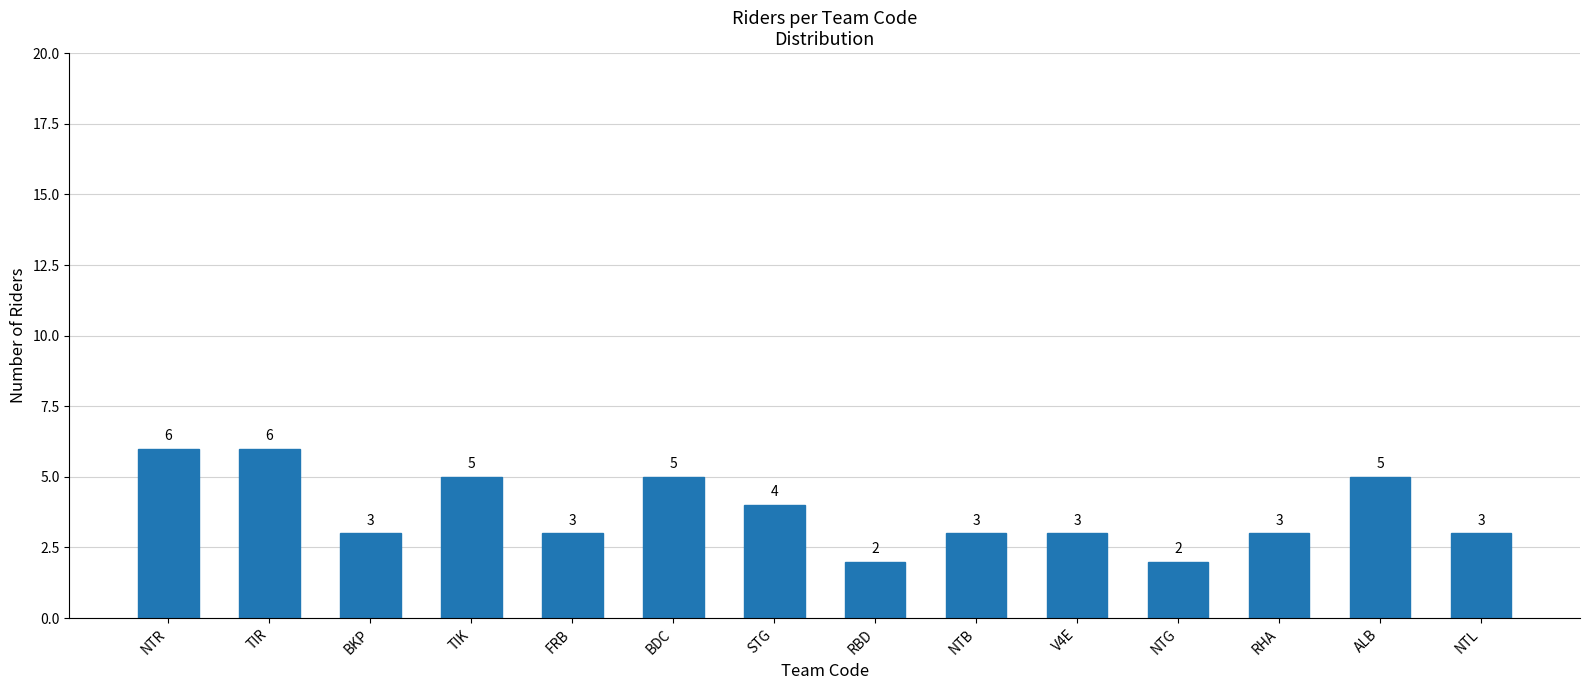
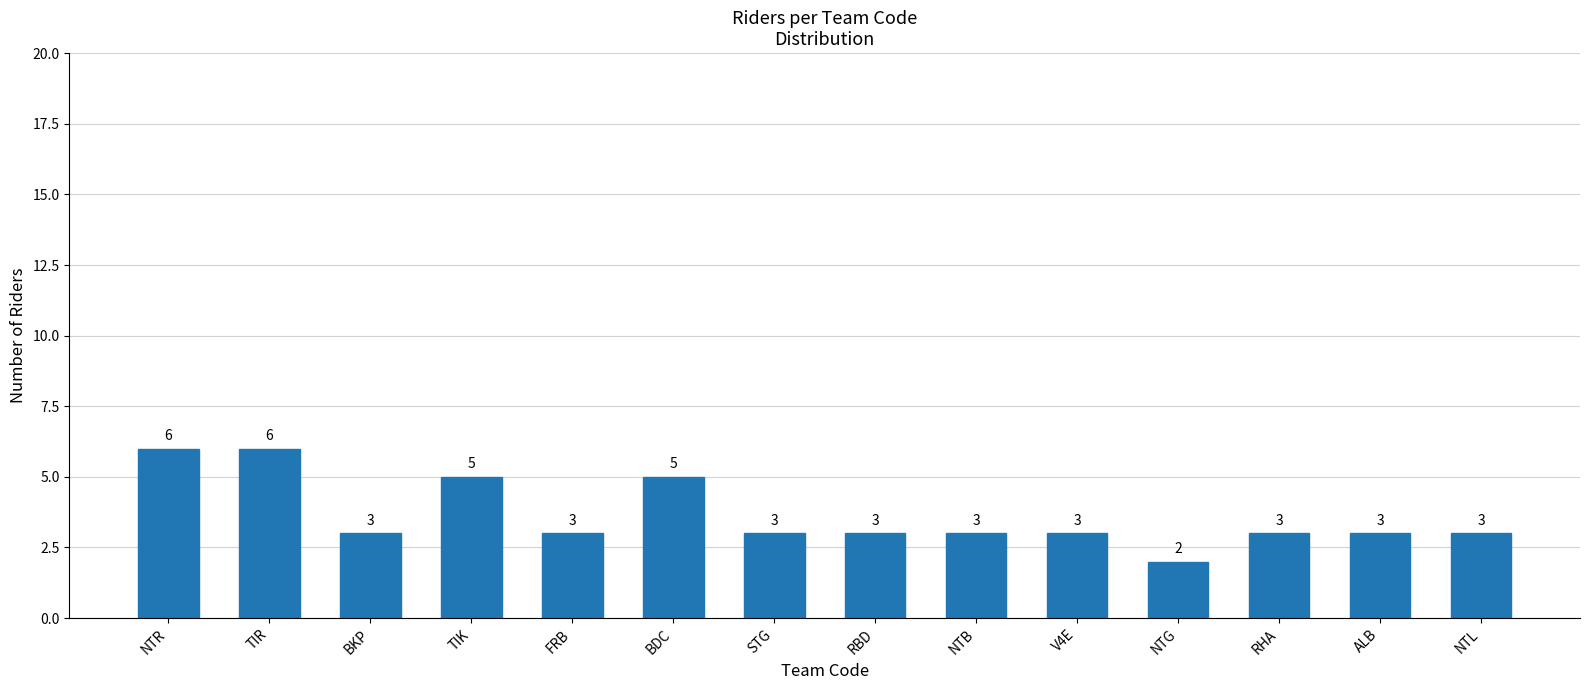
  {
    "NTR": 6,
    "TIR": 6,
    "BKP": 3,
    "TIK": 5,
    "FRB": 3,
    "BDC": 5,
-   "STG": 4,
-   "RBD": 2,
+   "STG": 3,
+   "RBD": 3,
    "NTB": 3,
    "V4E": 3,
    "NTG": 2,
    "RHA": 3,
-   "ALB": 5,
+   "ALB": 3,
    "NTL": 3
  }
